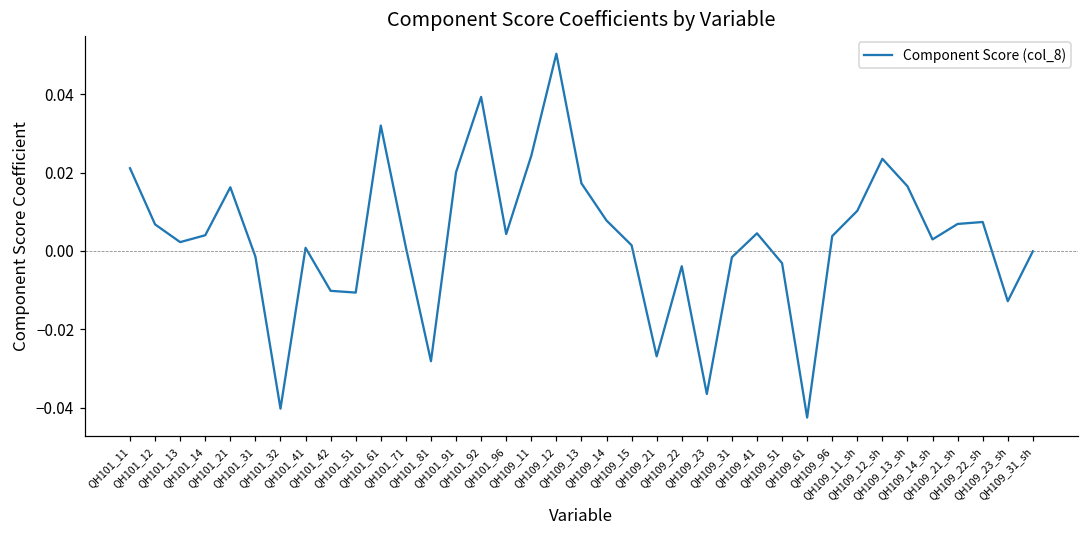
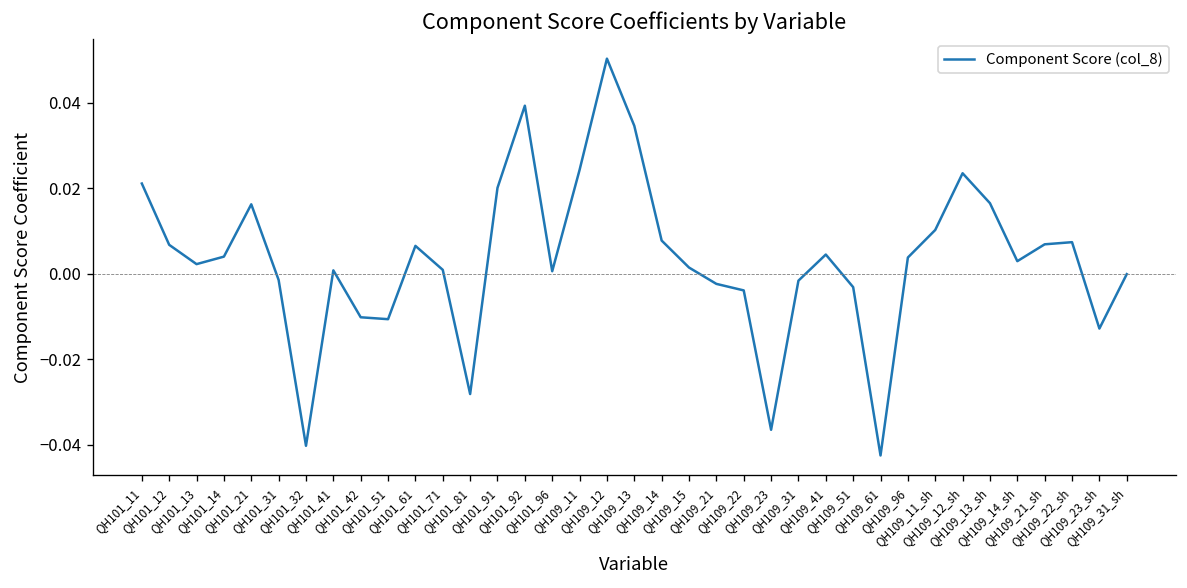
  {
    "QH101_11": 0.021,
    "QH101_12": 0.007,
    "QH101_13": 0.002,
    "QH101_14": 0.004,
    "QH101_21": 0.016,
    "QH101_31": -0.001,
    "QH101_32": -0.040,
    "QH101_41": 0.001,
    "QH101_42": -0.010,
    "QH101_51": -0.011,
-   "QH101_61": 0.032,
+   "QH101_61": 0.007,
    "QH101_71": 0.001,
    "QH101_81": -0.028,
    "QH101_91": 0.020,
    "QH101_92": 0.039,
-   "QH101_96": 0.004,
+   "QH101_96": 0.001,
    "QH109_11": 0.024,
    "QH109_12": 0.050,
-   "QH109_13": 0.017,
+   "QH109_13": 0.035,
    "QH109_14": 0.008,
    "QH109_15": 0.001,
-   "QH109_21": -0.027,
+   "QH109_21": -0.002,
    "QH109_22": -0.004,
    "QH109_23": -0.037,
    "QH109_31": -0.002,
    "QH109_41": 0.004,
    "QH109_51": -0.003,
    "QH109_61": -0.043,
    "QH109_96": 0.004,
    "QH109_11_sh": 0.010,
    "QH109_12_sh": 0.023,
    "QH109_13_sh": 0.016,
    "QH109_14_sh": 0.003,
    "QH109_21_sh": 0.007,
    "QH109_22_sh": 0.007,
    "QH109_23_sh": -0.013,
    "QH109_31_sh": 0.000
  }
